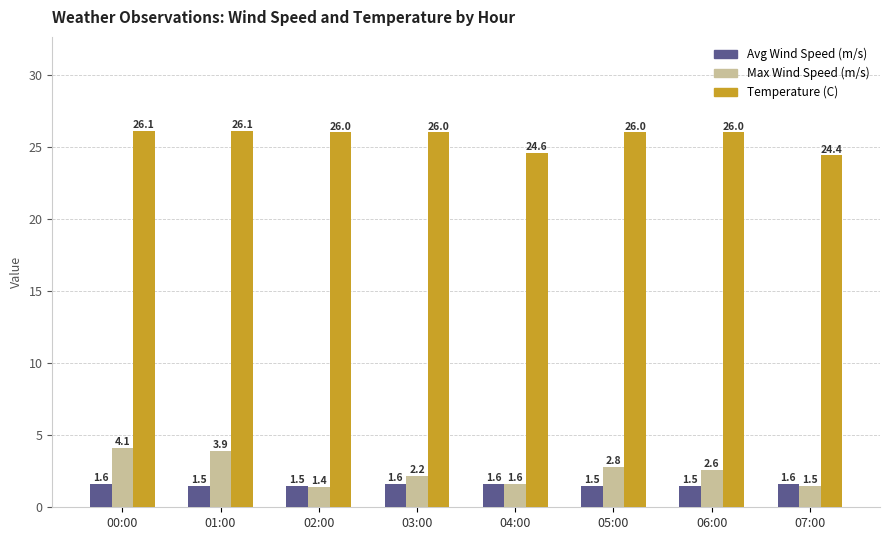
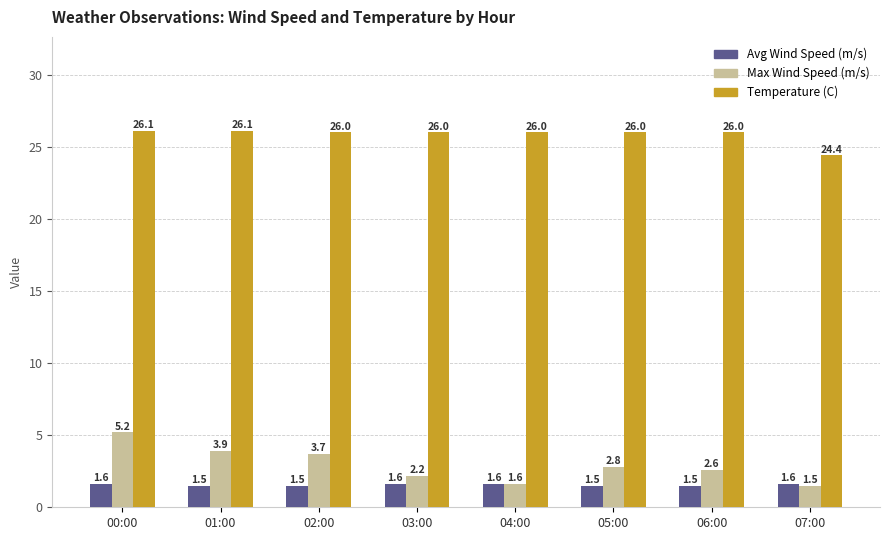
  {
    "Avg Wind Speed (m/s)": {
      "00:00": 1.6,
      "01:00": 1.5,
      "02:00": 1.5,
      "03:00": 1.6,
      "04:00": 1.6,
      "05:00": 1.5,
      "06:00": 1.5,
      "07:00": 1.6
    },
    "Max Wind Speed (m/s)": {
-     "00:00": 4.1,
+     "00:00": 5.2,
      "01:00": 3.9,
-     "02:00": 1.4,
+     "02:00": 3.7,
      "03:00": 2.2,
      "04:00": 1.6,
      "05:00": 2.8,
      "06:00": 2.6,
      "07:00": 1.5
    },
    "Temperature (C)": {
      "00:00": 26.1,
      "01:00": 26.1,
      "02:00": 26.0,
      "03:00": 26.0,
-     "04:00": 24.6,
+     "04:00": 26.0,
      "05:00": 26.0,
      "06:00": 26.0,
      "07:00": 24.4
    }
  }
